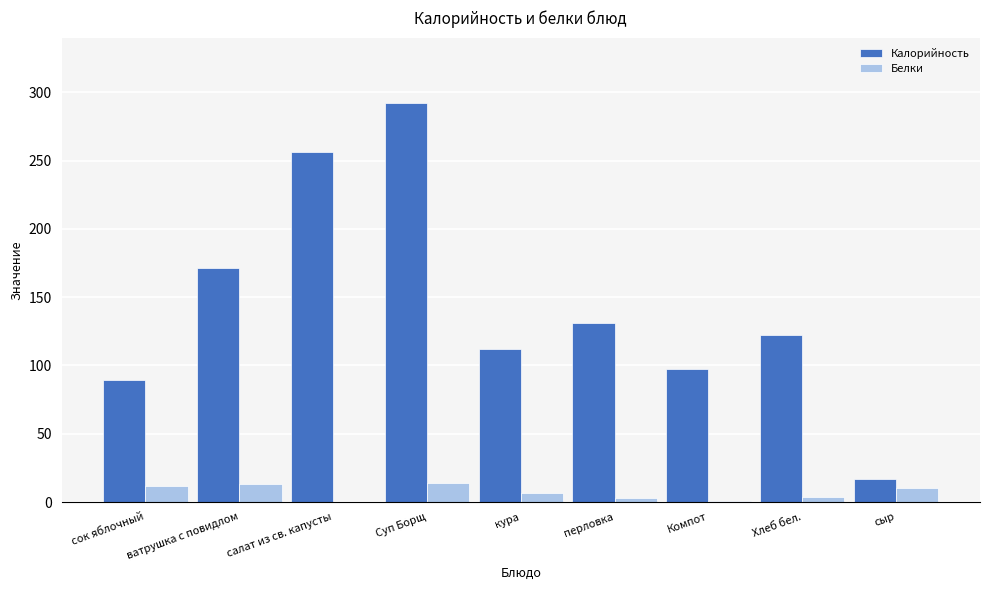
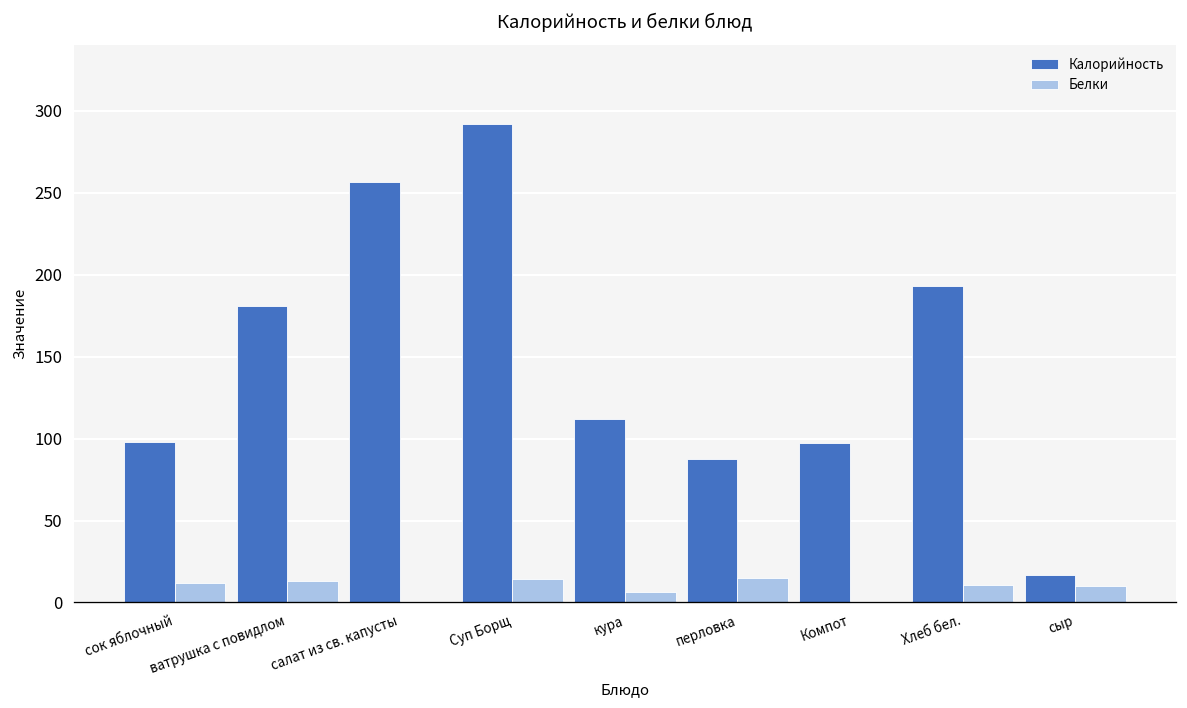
  {
    "Калорийность": {
-     "сок яблочный": 90,
-     "ватрушка с повидлом": 171,
+     "сок яблочный": 98,
+     "ватрушка с повидлом": 181,
      "салат из св. капусты": 256,
      "Суп Борщ": 292,
      "кура": 112,
-     "перловка": 131,
+     "перловка": 87,
      "Компот": 97,
-     "Хлеб бел.": 123,
+     "Хлеб бел.": 193,
      "сыр": 17
    },
    "Белки": {
      "сок яблочный": 12,
      "ватрушка с повидлом": 13,
      "салат из св. капусты": 0,
      "Суп Борщ": 14,
      "кура": 6,
-     "перловка": 3,
-     "Хлеб бел.": 4,
+     "перловка": 15,
+     "Хлеб бел.": 11,
      "сыр": 10
    }
  }
